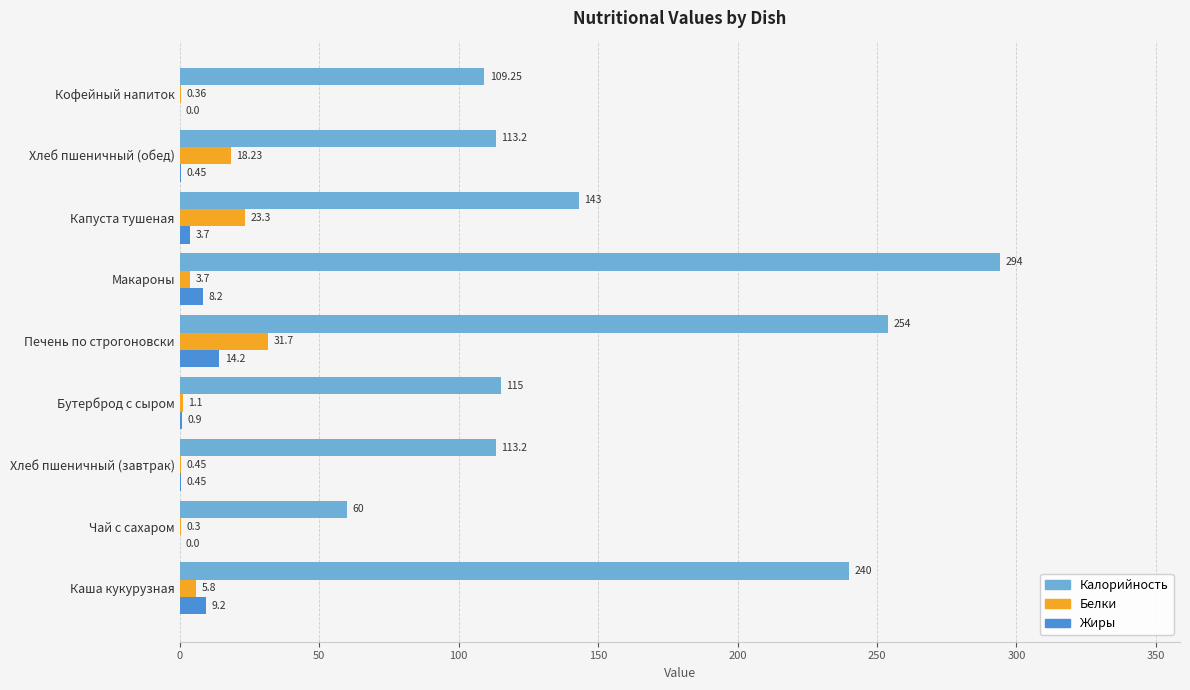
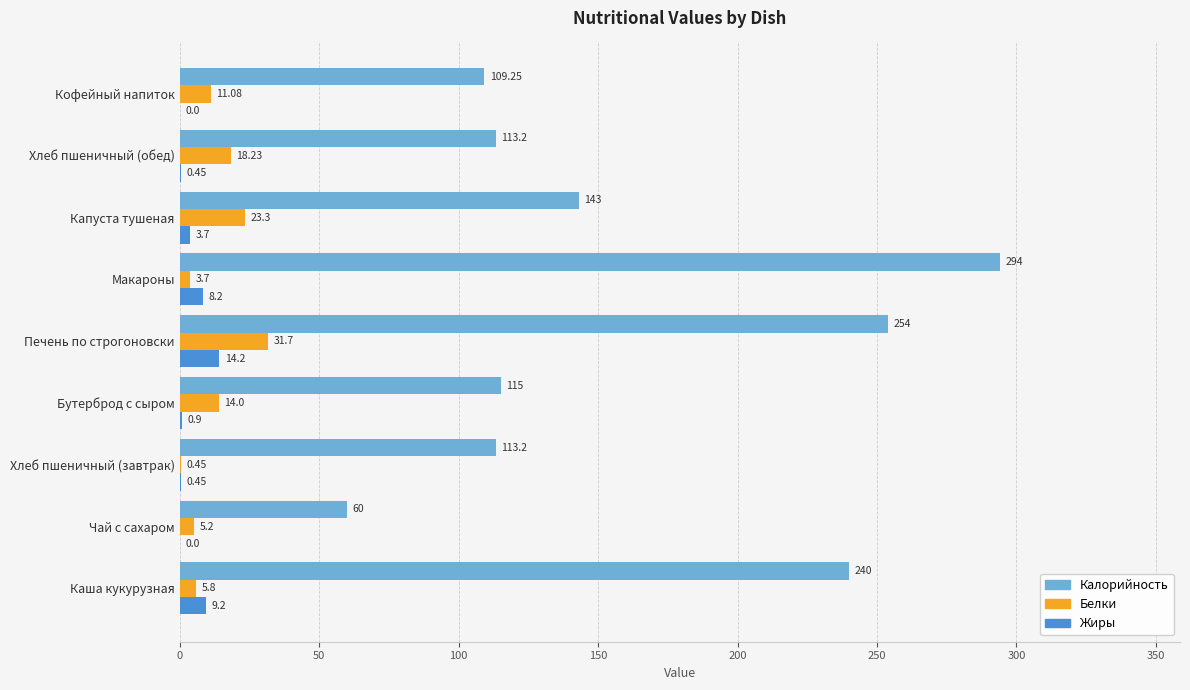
  {
    "Белки": {
-     "Кофейный напиток": 0.36,
+     "Кофейный напиток": 11.08,
      "Хлеб пшеничный (обед)": 18.23,
      "Капуста тушеная": 23.3,
      "Макароны": 3.7,
      "Печень по строгоновски": 31.7,
-     "Бутерброд с сыром": 1.1,
+     "Бутерброд с сыром": 14.0,
      "Хлеб пшеничный (завтрак)": 0.45,
-     "Чай с сахаром": 0.3,
+     "Чай с сахаром": 5.2,
      "Каша кукурузная": 5.8
    }
  }
